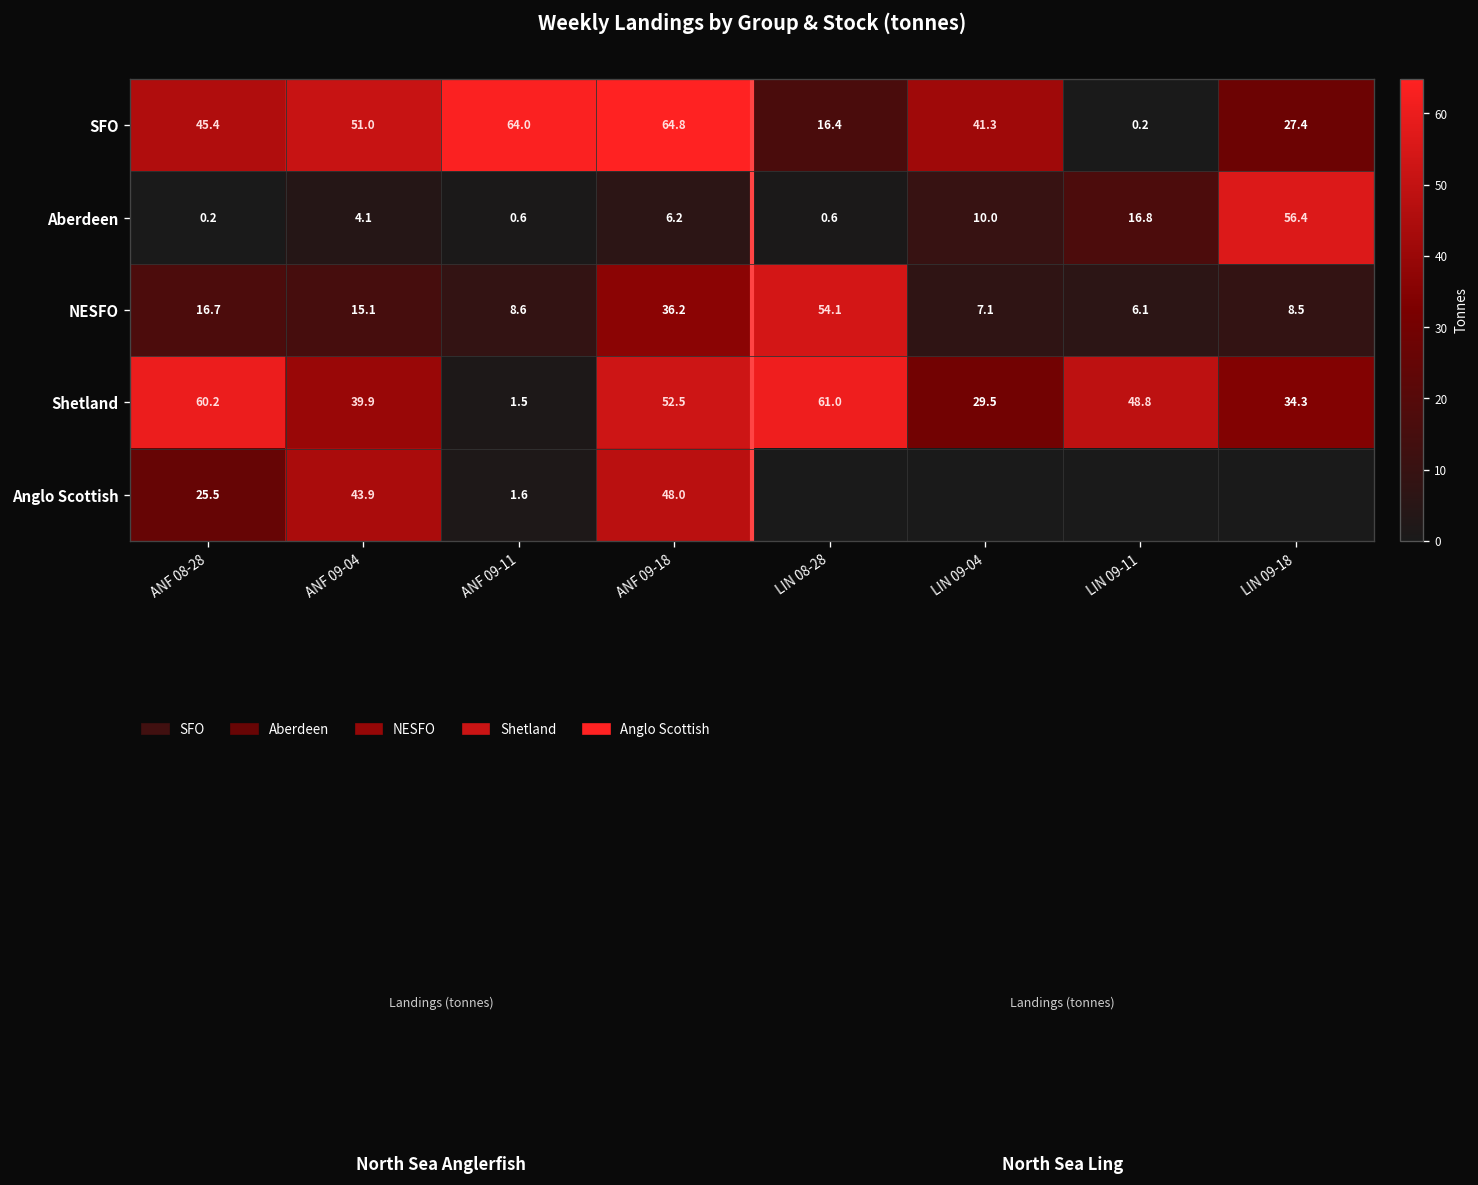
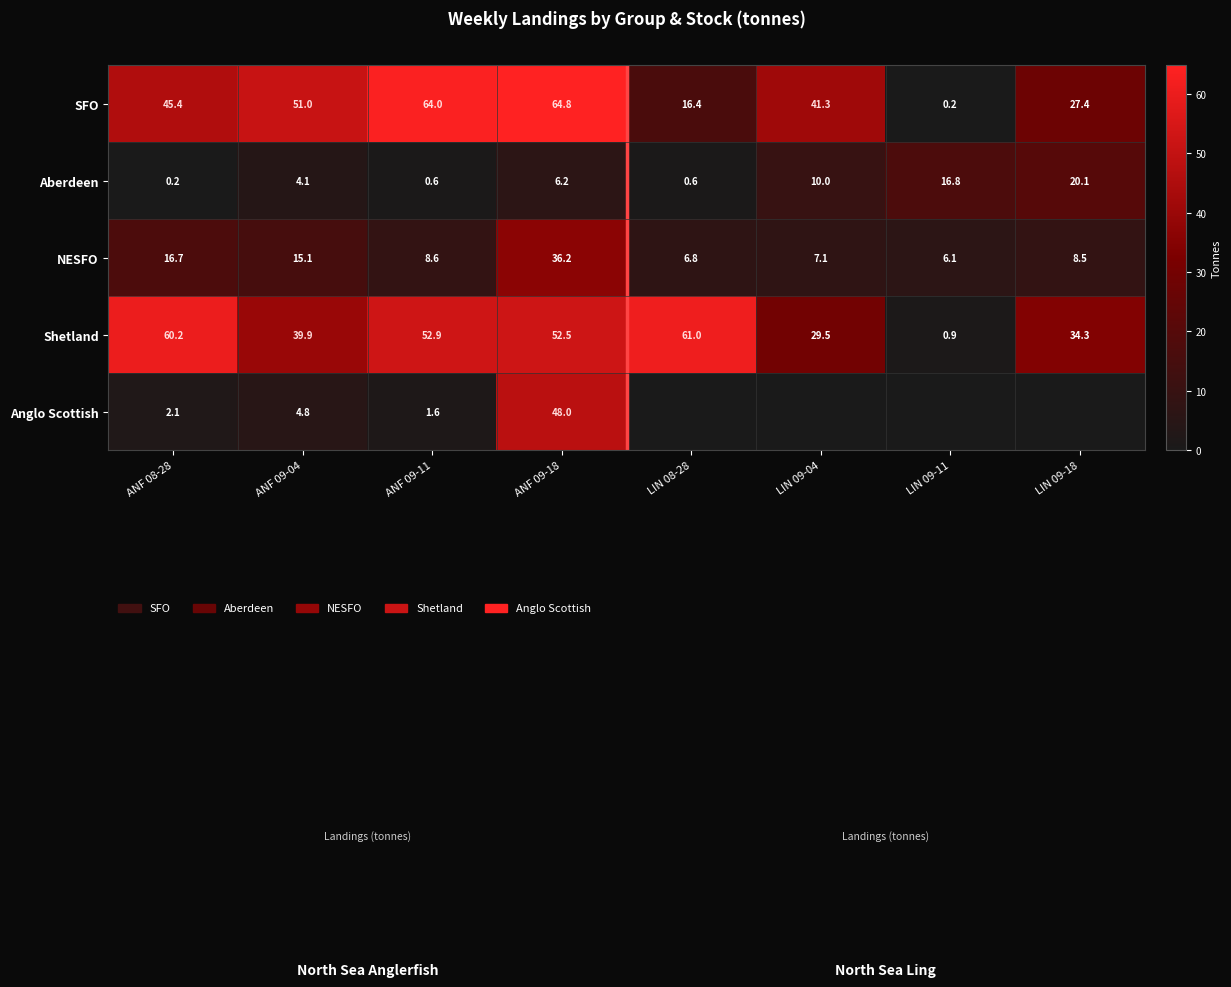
  {
    "SFO": {
      "ANF 08-28": 45.4,
      "ANF 09-04": 51.0,
      "ANF 09-11": 64.0,
      "ANF 09-18": 64.8,
      "LIN 08-28": 16.4,
      "LIN 09-04": 41.3,
      "LIN 09-11": 0.2,
      "LIN 09-18": 27.4
    },
    "Aberdeen": {
      "ANF 08-28": 0.2,
      "ANF 09-04": 4.1,
      "ANF 09-11": 0.6,
      "ANF 09-18": 6.2,
      "LIN 08-28": 0.6,
      "LIN 09-04": 10.0,
      "LIN 09-11": 16.8,
-     "LIN 09-18": 56.4
+     "LIN 09-18": 20.1
    },
    "NESFO": {
      "ANF 08-28": 16.7,
      "ANF 09-04": 15.1,
      "ANF 09-11": 8.6,
      "ANF 09-18": 36.2,
-     "LIN 08-28": 54.1,
+     "LIN 08-28": 6.8,
      "LIN 09-04": 7.1,
      "LIN 09-11": 6.1,
      "LIN 09-18": 8.5
    },
    "Shetland": {
      "ANF 08-28": 60.2,
      "ANF 09-04": 39.9,
-     "ANF 09-11": 1.5,
+     "ANF 09-11": 52.9,
      "ANF 09-18": 52.5,
      "LIN 08-28": 61.0,
      "LIN 09-04": 29.5,
-     "LIN 09-11": 48.8,
+     "LIN 09-11": 0.9,
      "LIN 09-18": 34.3
    },
    "Anglo Scottish": {
-     "ANF 08-28": 25.5,
-     "ANF 09-04": 43.9,
+     "ANF 08-28": 2.1,
+     "ANF 09-04": 4.8,
      "ANF 09-11": 1.6,
      "ANF 09-18": 48.0
    }
  }
